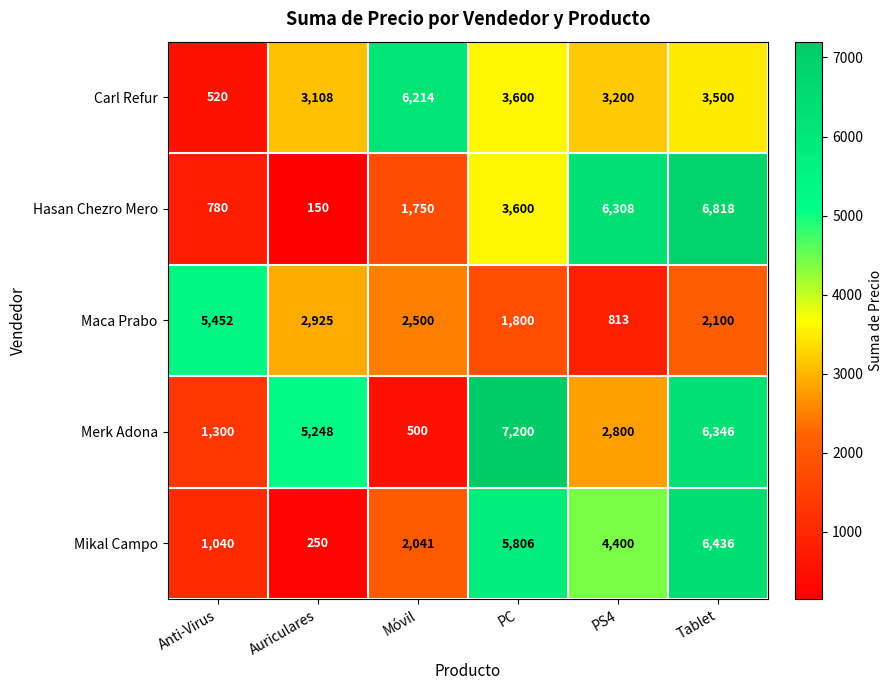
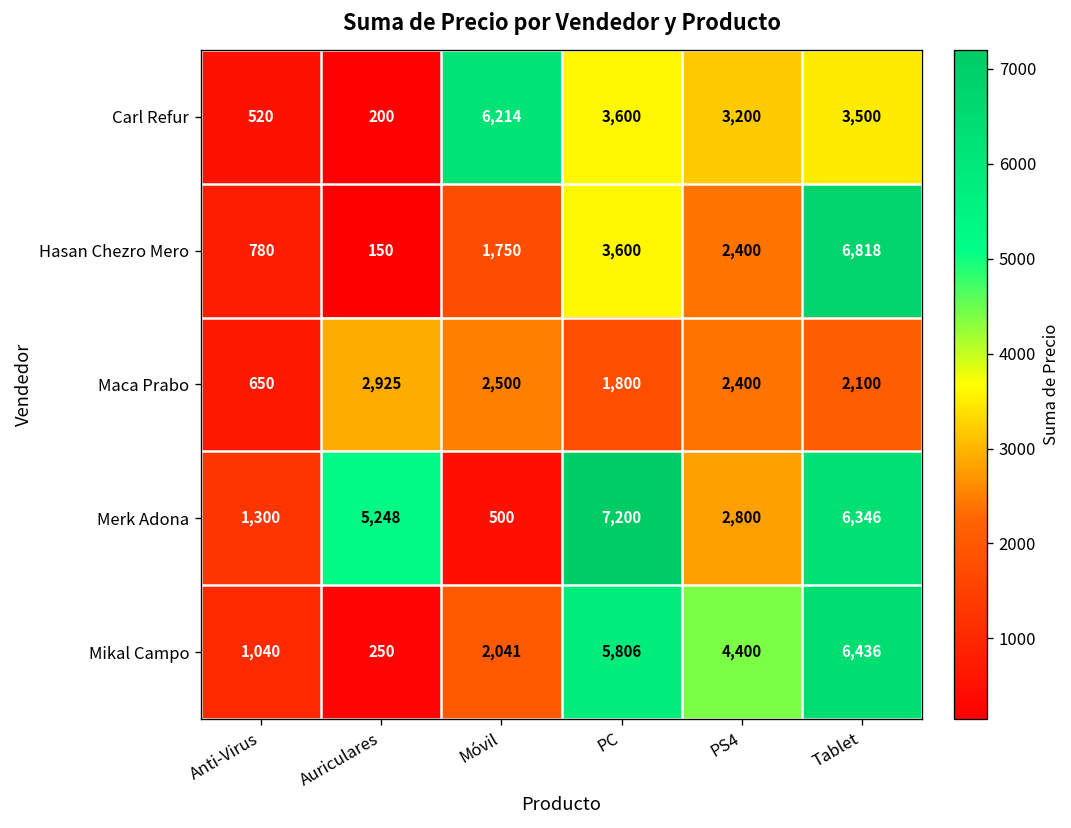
  {
    "Carl Refur": {
      "Anti-Virus": "520",
-     "Auriculares": "3,108",
+     "Auriculares": "200",
      "Móvil": "6,214",
      "PC": "3,600",
      "PS4": "3,200",
      "Tablet": "3,500"
    },
    "Hasan Chezro Mero": {
      "Anti-Virus": "780",
      "Auriculares": "150",
      "Móvil": "1,750",
      "PC": "3,600",
-     "PS4": "6,308",
+     "PS4": "2,400",
      "Tablet": "6,818"
    },
    "Maca Prabo": {
-     "Anti-Virus": "5,452",
+     "Anti-Virus": "650",
      "Auriculares": "2,925",
      "Móvil": "2,500",
      "PC": "1,800",
-     "PS4": "813",
+     "PS4": "2,400",
      "Tablet": "2,100"
    },
    "Merk Adona": {
      "Anti-Virus": "1,300",
      "Auriculares": "5,248",
      "Móvil": "500",
      "PC": "7,200",
      "PS4": "2,800",
      "Tablet": "6,346"
    },
    "Mikal Campo": {
      "Anti-Virus": "1,040",
      "Auriculares": "250",
      "Móvil": "2,041",
      "PC": "5,806",
      "PS4": "4,400",
      "Tablet": "6,436"
    }
  }
